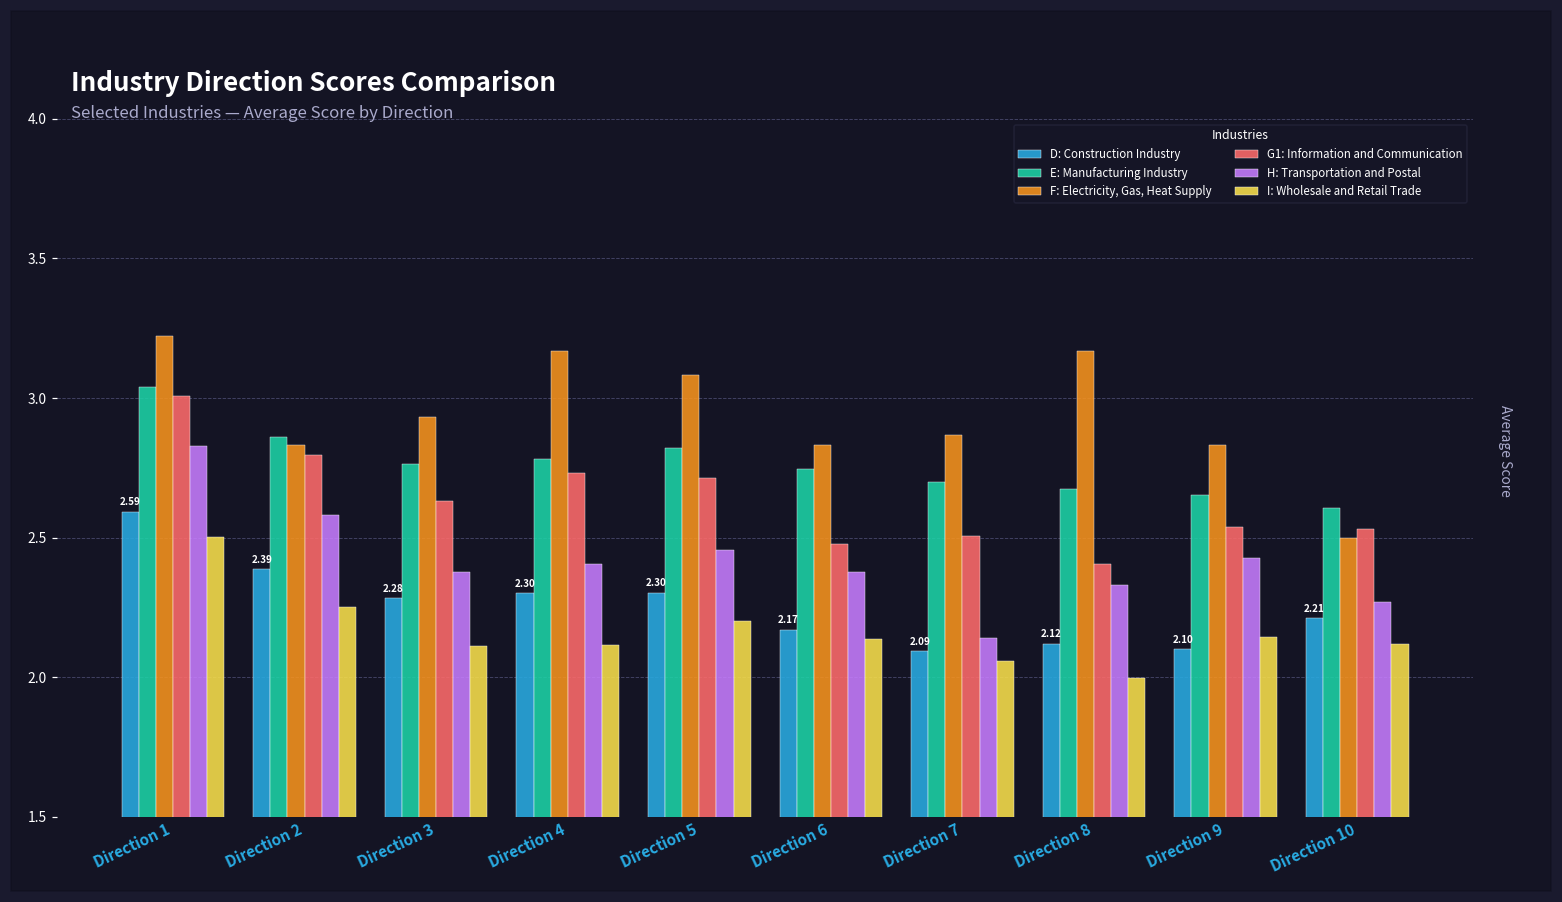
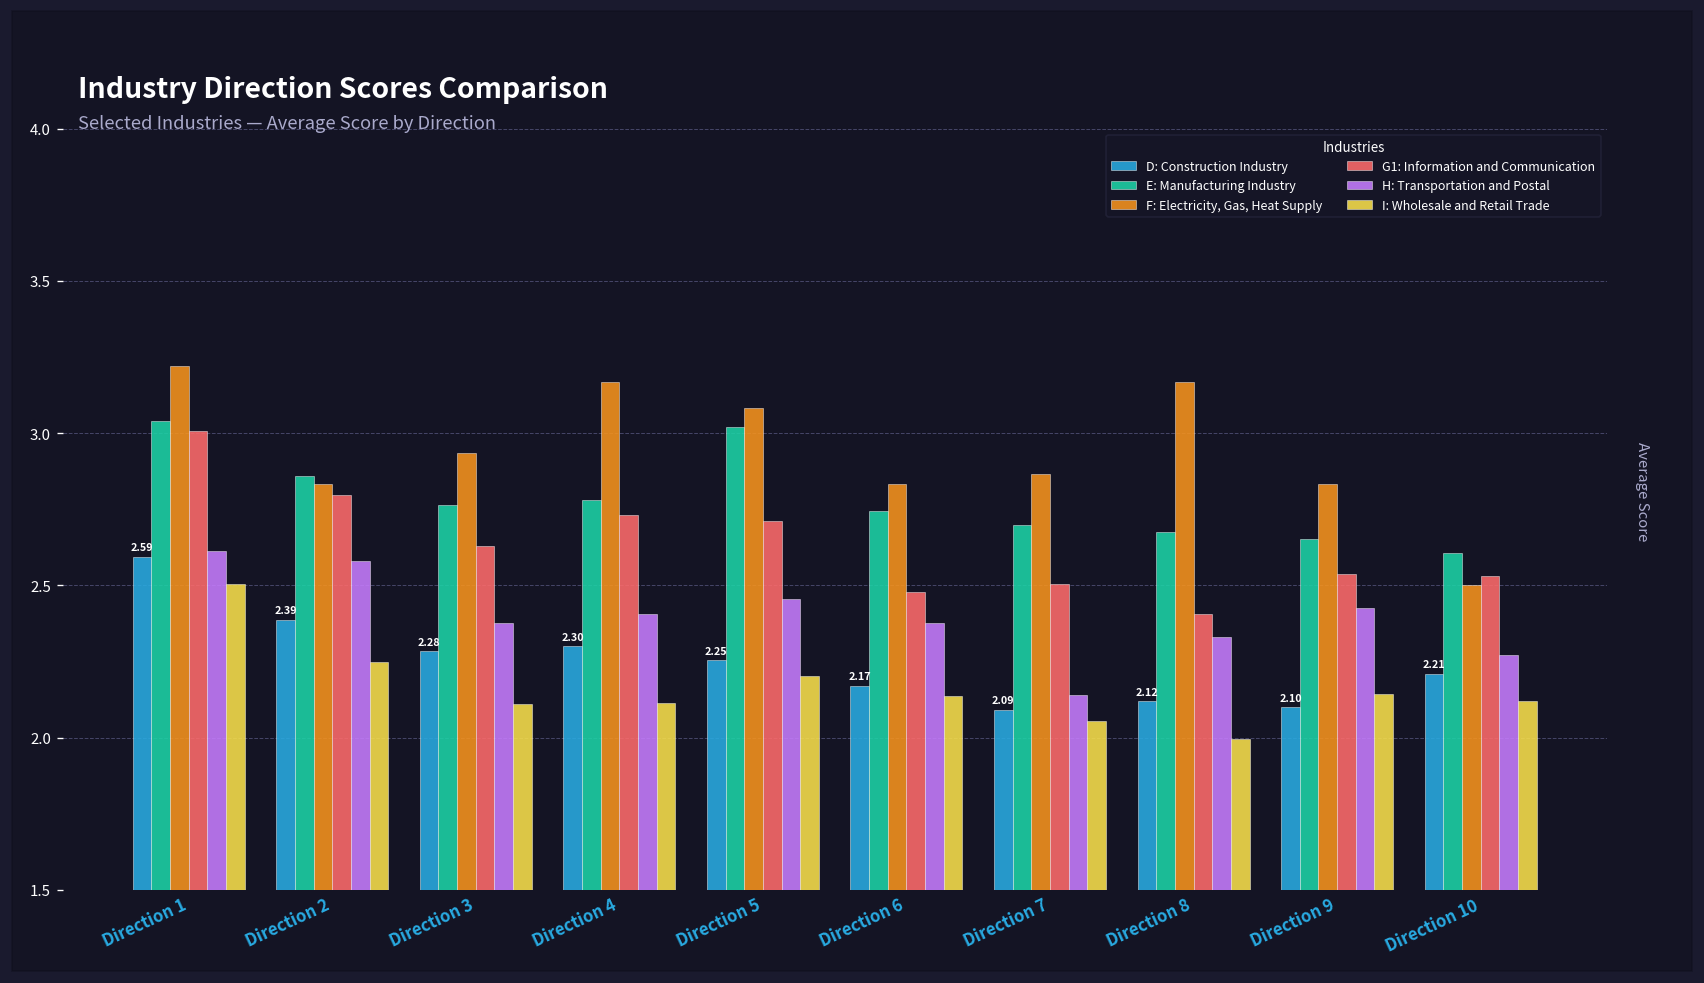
  {
    "D: Construction Industry": {
      "Direction 1": 2.59,
      "Direction 2": 2.39,
      "Direction 3": 2.28,
      "Direction 4": 2.30,
-     "Direction 5": 2.30,
+     "Direction 5": 2.25,
      "Direction 6": 2.17,
      "Direction 7": 2.09,
      "Direction 8": 2.12,
      "Direction 9": 2.10,
      "Direction 10": 2.21
    },
    "E: Manufacturing Industry": {
      "Direction 1": 3.04,
      "Direction 2": 2.86,
      "Direction 3": 2.76,
      "Direction 4": 2.78,
-     "Direction 5": 2.82,
+     "Direction 5": 3.02,
      "Direction 6": 2.75,
      "Direction 7": 2.70,
      "Direction 8": 2.68,
      "Direction 9": 2.65,
      "Direction 10": 2.61
    },
    "F: Electricity, Gas, Heat Supply": {
      "Direction 1": 3.22,
      "Direction 2": 2.83,
      "Direction 3": 2.93,
      "Direction 4": 3.17,
      "Direction 5": 3.08,
      "Direction 6": 2.83,
      "Direction 7": 2.87,
      "Direction 8": 3.17,
      "Direction 9": 2.83,
      "Direction 10": 2.50
    },
    "G1: Information and Communication": {
      "Direction 1": 3.01,
      "Direction 2": 2.80,
      "Direction 3": 2.63,
      "Direction 4": 2.73,
      "Direction 5": 2.71,
      "Direction 6": 2.48,
      "Direction 7": 2.50,
      "Direction 8": 2.41,
      "Direction 9": 2.54,
      "Direction 10": 2.53
    },
    "H: Transportation and Postal": {
-     "Direction 1": 2.83,
+     "Direction 1": 2.61,
      "Direction 2": 2.58,
      "Direction 3": 2.38,
      "Direction 4": 2.41,
      "Direction 5": 2.46,
      "Direction 6": 2.38,
      "Direction 7": 2.14,
      "Direction 8": 2.33,
      "Direction 9": 2.43,
      "Direction 10": 2.27
    },
    "I: Wholesale and Retail Trade": {
      "Direction 1": 2.50,
      "Direction 2": 2.25,
      "Direction 3": 2.11,
      "Direction 4": 2.11,
      "Direction 5": 2.20,
      "Direction 6": 2.14,
      "Direction 7": 2.06,
      "Direction 8": 2.00,
      "Direction 9": 2.14,
      "Direction 10": 2.12
    }
  }
